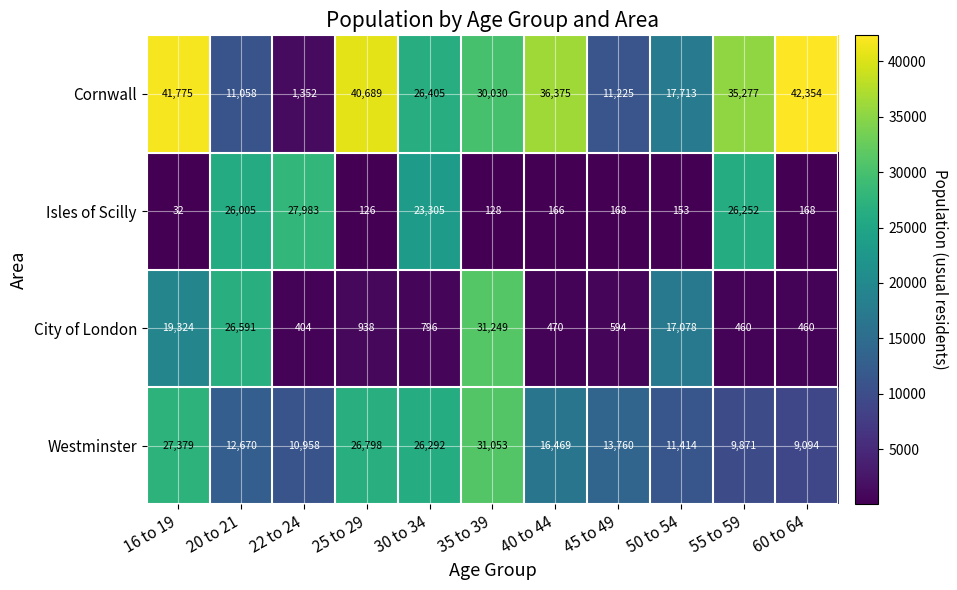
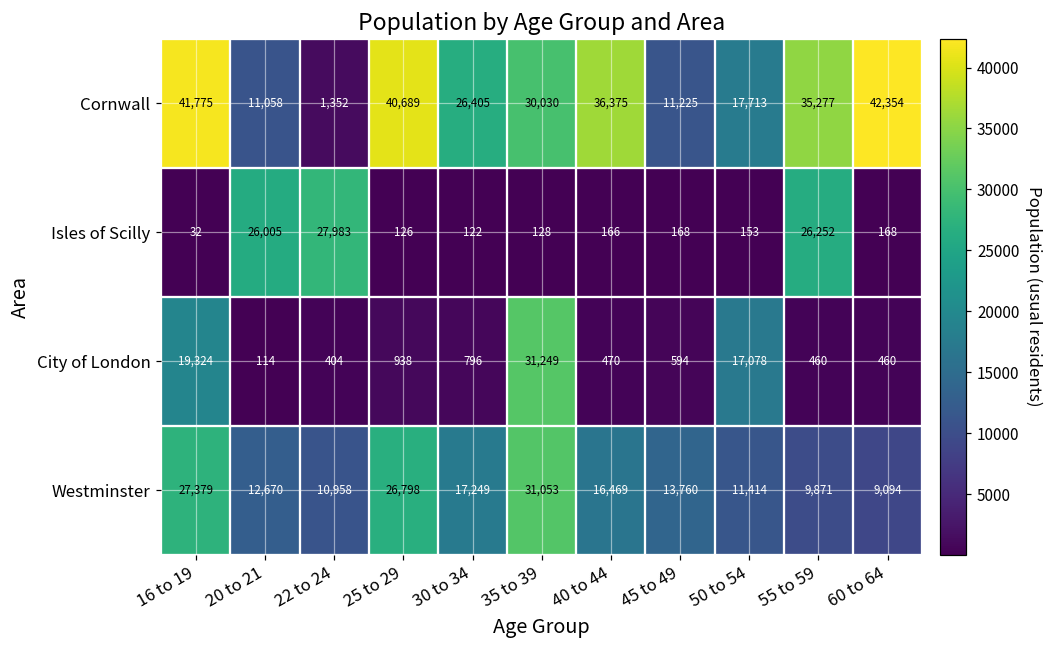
  {
    "Cornwall": {
      "16 to 19": "41,775",
      "20 to 21": "11,058",
      "22 to 24": "1,352",
      "25 to 29": "40,689",
      "30 to 34": "26,405",
      "35 to 39": "30,030",
      "40 to 44": "36,375",
      "45 to 49": "11,225",
      "50 to 54": "17,713",
      "55 to 59": "35,277",
      "60 to 64": "42,354"
    },
    "Isles of Scilly": {
      "16 to 19": "32",
      "20 to 21": "26,005",
      "22 to 24": "27,983",
      "25 to 29": "126",
-     "30 to 34": "23,305",
+     "30 to 34": "122",
      "35 to 39": "128",
      "40 to 44": "166",
      "45 to 49": "168",
      "50 to 54": "153",
      "55 to 59": "26,252",
      "60 to 64": "168"
    },
    "City of London": {
      "16 to 19": "19,324",
-     "20 to 21": "26,591",
+     "20 to 21": "114",
      "22 to 24": "404",
      "25 to 29": "938",
      "30 to 34": "796",
      "35 to 39": "31,249",
      "40 to 44": "470",
      "45 to 49": "594",
      "50 to 54": "17,078",
      "55 to 59": "460",
      "60 to 64": "460"
    },
    "Westminster": {
      "16 to 19": "27,379",
      "20 to 21": "12,670",
      "22 to 24": "10,958",
      "25 to 29": "26,798",
-     "30 to 34": "26,292",
+     "30 to 34": "17,249",
      "35 to 39": "31,053",
      "40 to 44": "16,469",
      "45 to 49": "13,760",
      "50 to 54": "11,414",
      "55 to 59": "9,871",
      "60 to 64": "9,094"
    }
  }
